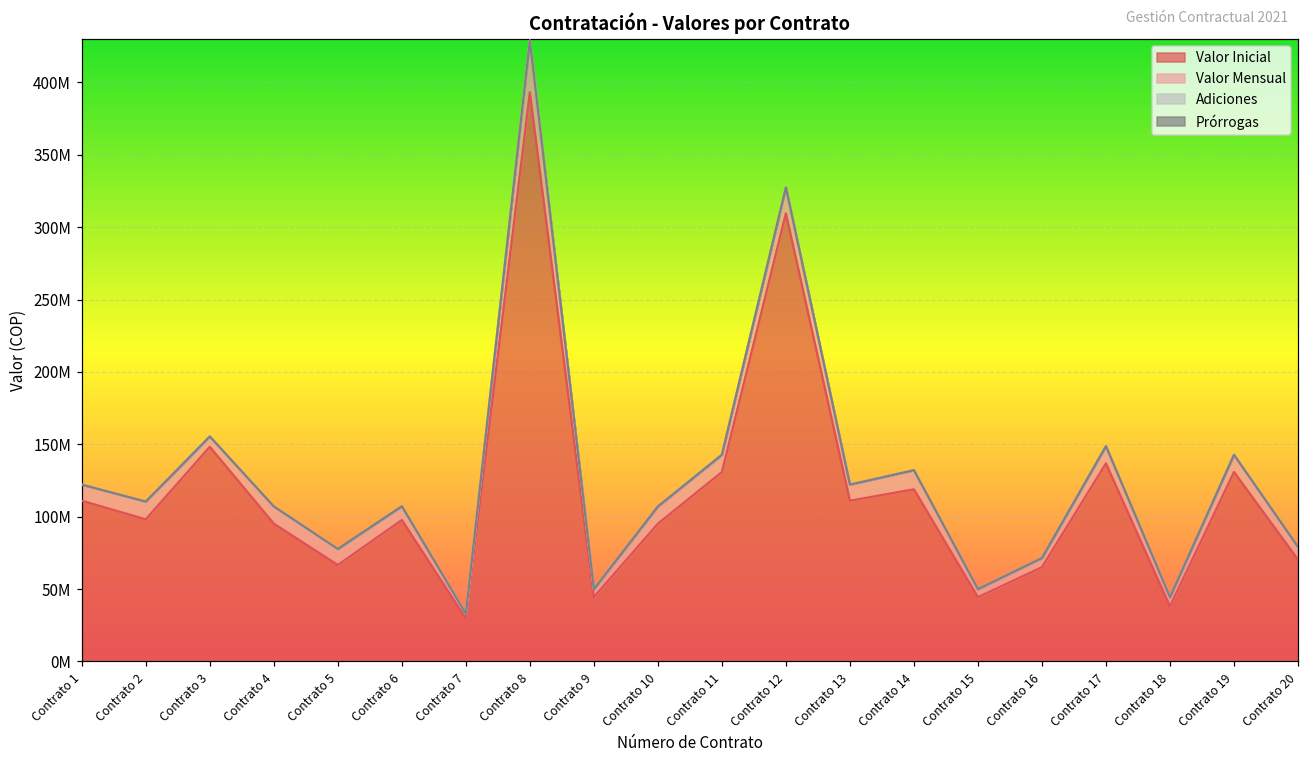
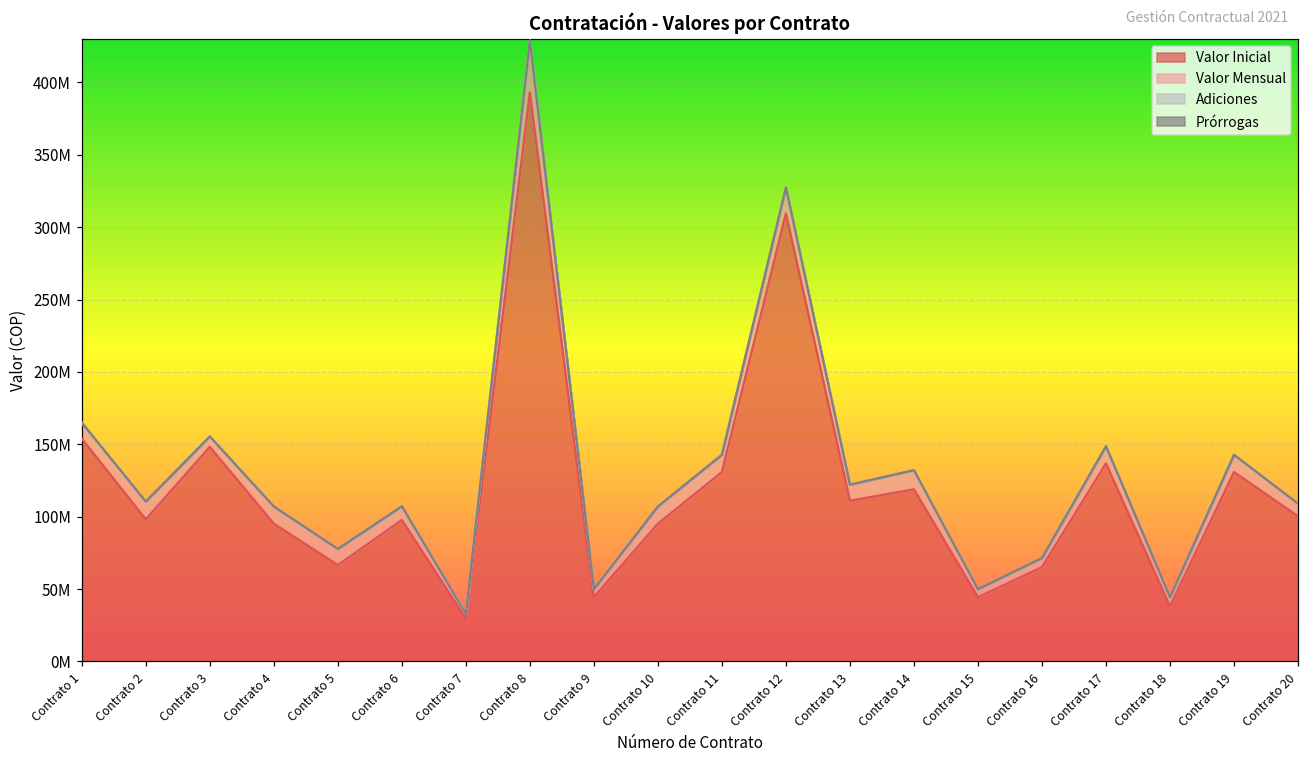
  {
    "Valor Inicial": {
-     "Contrato 1": 111000000,
+     "Contrato 1": 154000000,
      "Contrato 2": 98000000,
      "Contrato 3": 148000000,
      "Contrato 4": 95000000,
      "Contrato 5": 67000000,
      "Contrato 6": 98000000,
      "Contrato 7": 30000000,
      "Contrato 8": 393000000,
      "Contrato 9": 44000000,
      "Contrato 10": 95000000,
      "Contrato 11": 131000000,
      "Contrato 12": 309000000,
      "Contrato 13": 111000000,
      "Contrato 14": 119000000,
      "Contrato 15": 44000000,
      "Contrato 16": 65000000,
      "Contrato 17": 137000000,
      "Contrato 18": 38000000,
      "Contrato 19": 131000000,
-     "Contrato 20": 70000000
+     "Contrato 20": 100000000
    }
  }
